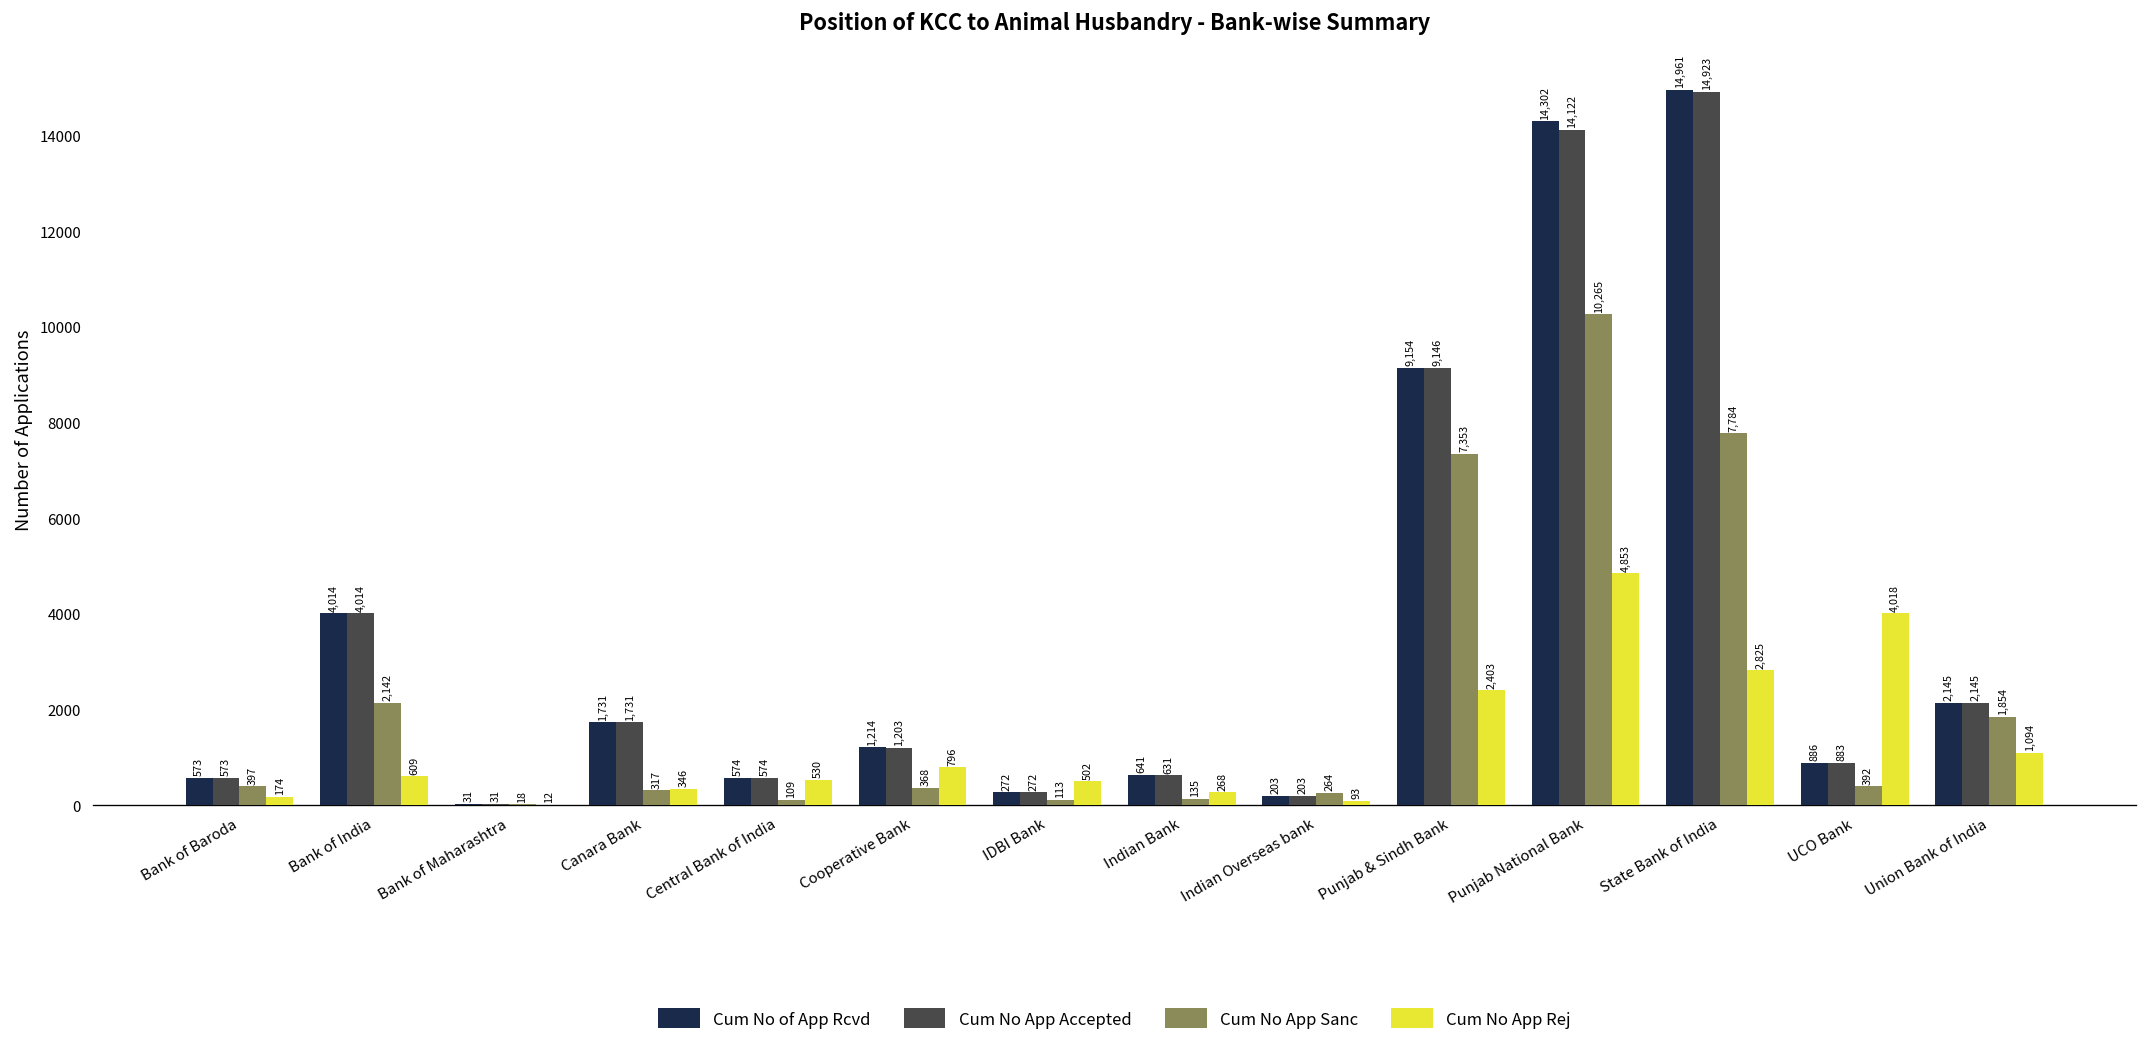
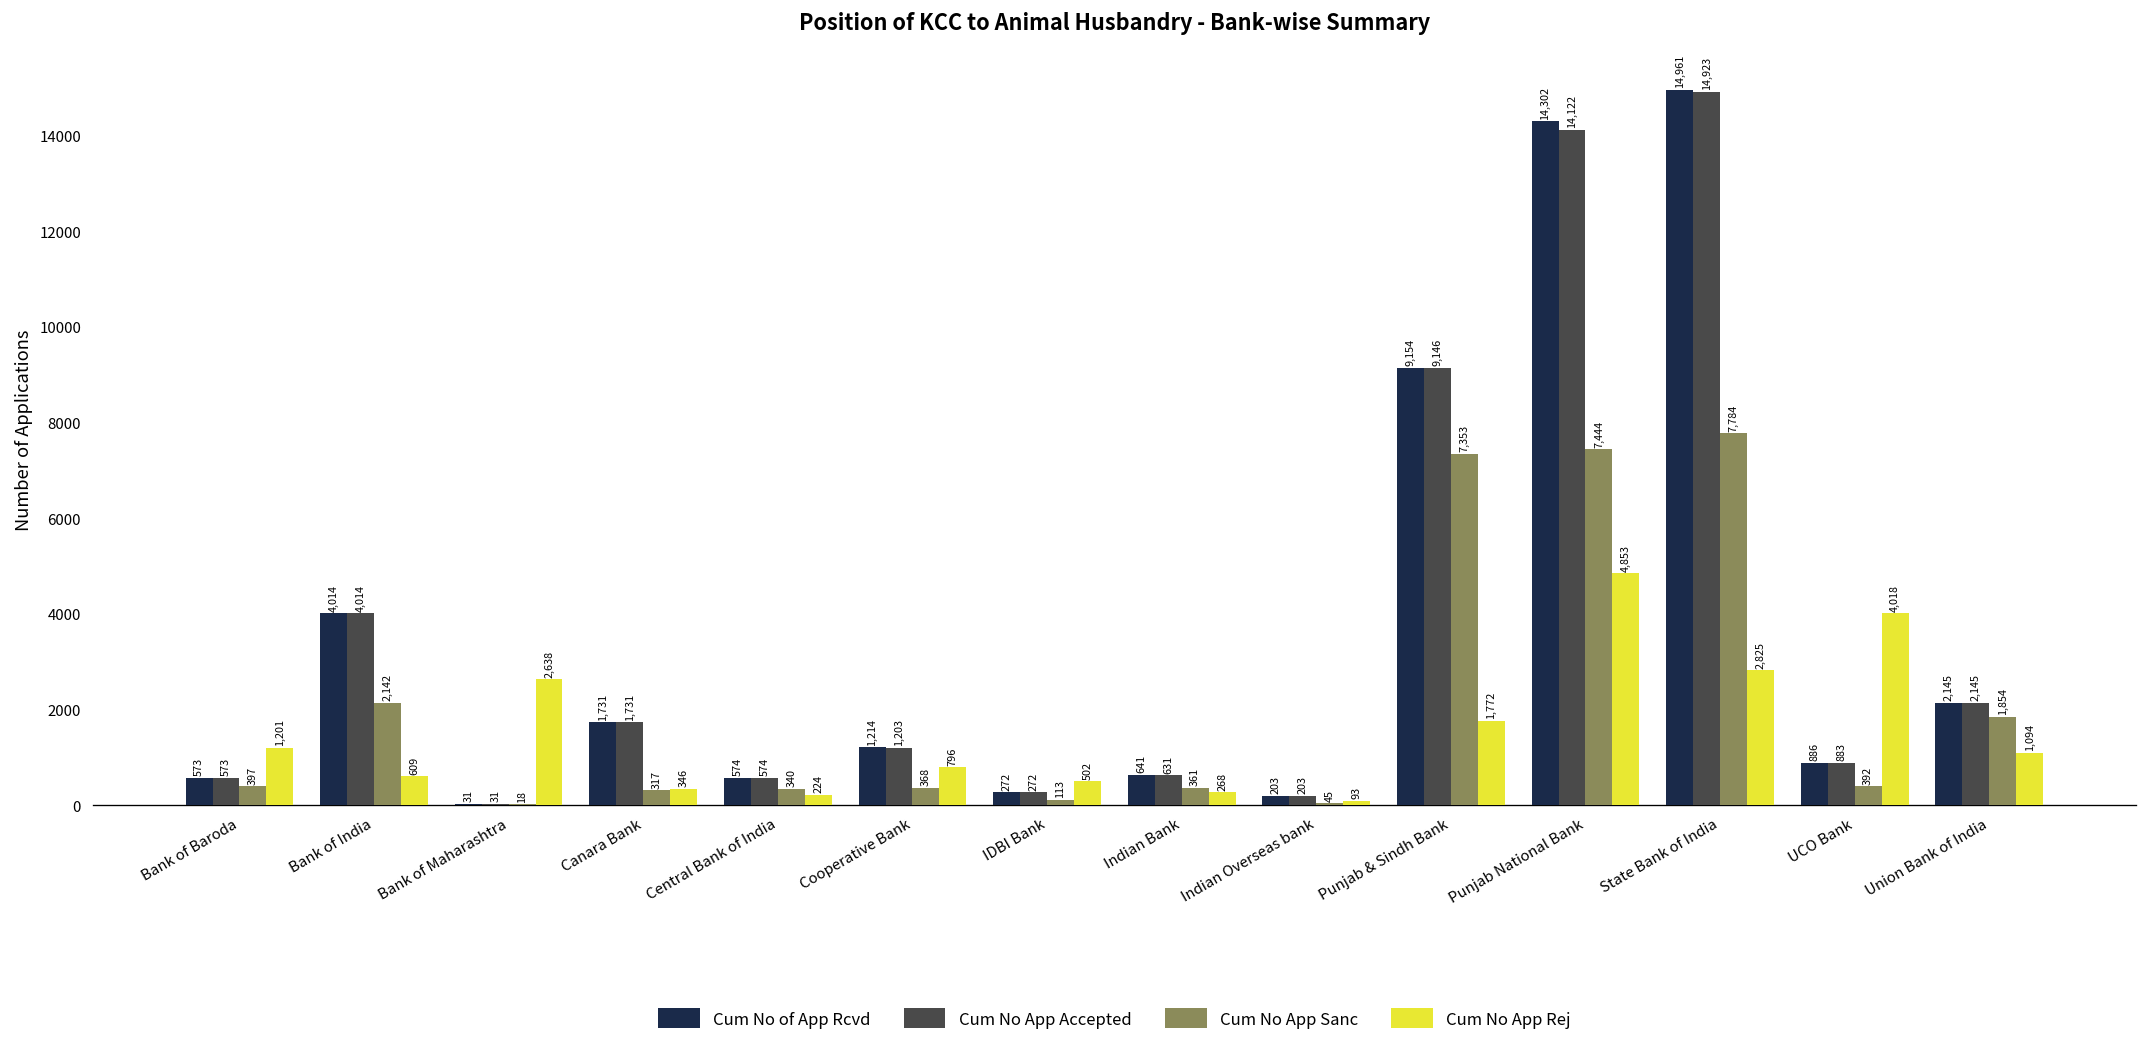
  {
    "Cum No App Sanc": {
      "Bank of Baroda": "397",
      "Bank of India": "2,142",
      "Bank of Maharashtra": "18",
      "Canara Bank": "317",
-     "Central Bank of India": "109",
+     "Central Bank of India": "340",
      "Cooperative Bank": "368",
      "IDBI Bank": "113",
-     "Indian Bank": "135",
-     "Indian Overseas bank": "264",
+     "Indian Bank": "361",
+     "Indian Overseas bank": "45",
      "Punjab & Sindh Bank": "7,353",
-     "Punjab National Bank": "10,265",
+     "Punjab National Bank": "7,444",
      "State Bank of India": "7,784",
      "UCO Bank": "392",
      "Union Bank of India": "1,854"
    },
    "Cum No App Rej": {
-     "Bank of Baroda": "174",
+     "Bank of Baroda": "1,201",
      "Bank of India": "609",
-     "Bank of Maharashtra": "12",
+     "Bank of Maharashtra": "2,638",
      "Canara Bank": "346",
-     "Central Bank of India": "530",
+     "Central Bank of India": "224",
      "Cooperative Bank": "796",
      "IDBI Bank": "502",
      "Indian Bank": "268",
      "Indian Overseas bank": "93",
-     "Punjab & Sindh Bank": "2,403",
+     "Punjab & Sindh Bank": "1,772",
      "Punjab National Bank": "4,853",
      "State Bank of India": "2,825",
      "UCO Bank": "4,018",
      "Union Bank of India": "1,094"
    }
  }
